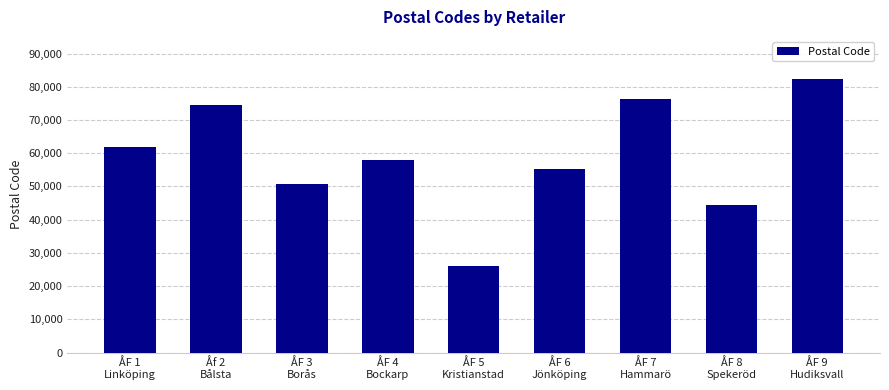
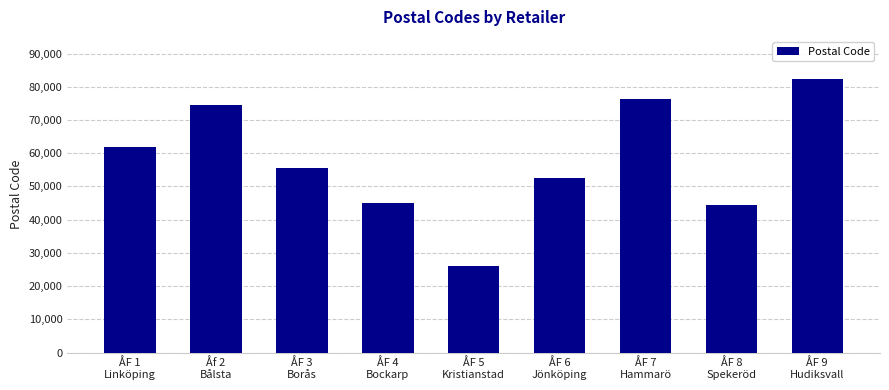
  {
    "ÅF 1 Linköping": "62,000",
    "Åf 2 Bålsta": "75,000",
-   "ÅF 3 Borås": "51,000",
-   "ÅF 4 Bockarp": "58,000",
+   "ÅF 3 Borås": "56,000",
+   "ÅF 4 Bockarp": "45,000",
    "ÅF 5 Kristianstad": "26,000",
-   "ÅF 6 Jönköping": "55,000",
+   "ÅF 6 Jönköping": "52,000",
    "ÅF 7 Hammarö": "76,000",
    "ÅF 8 Spekeröd": "44,000",
    "ÅF 9 Hudiksvall": "82,000"
  }
